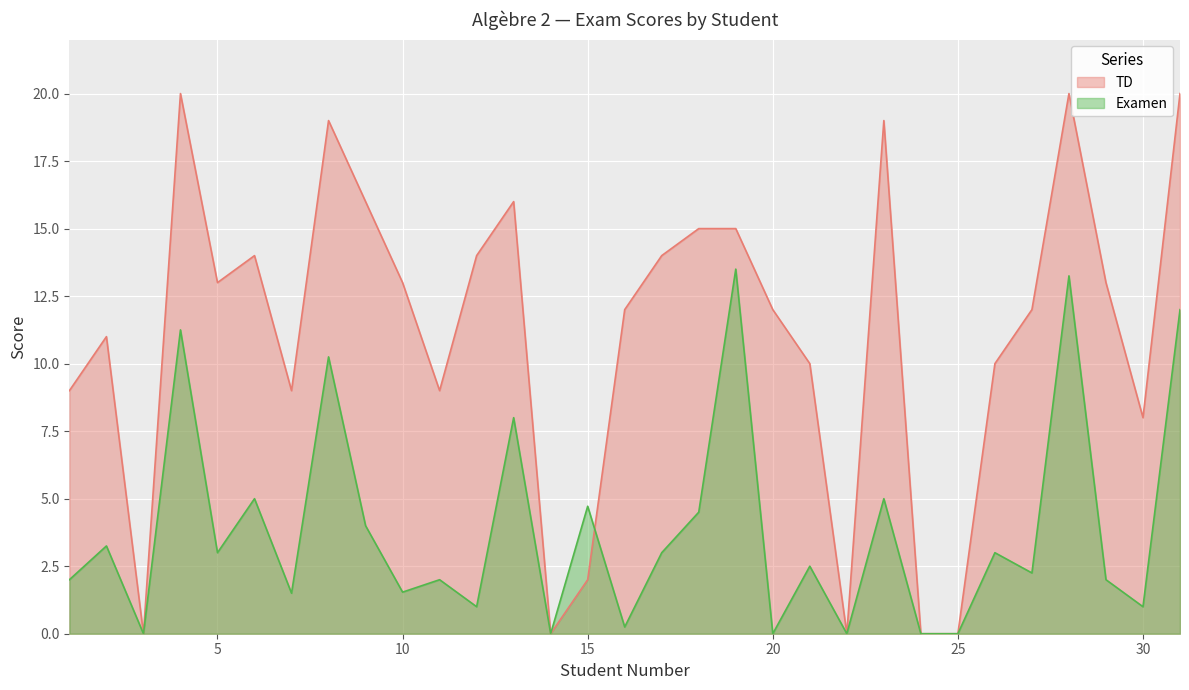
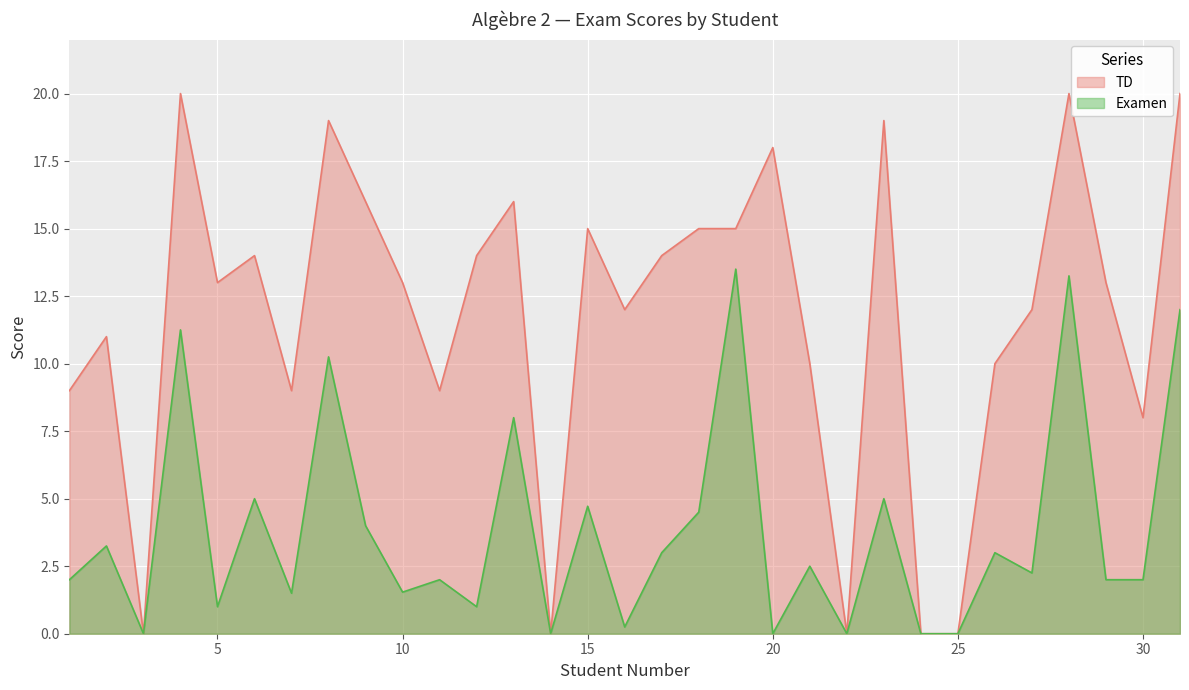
  {
    "TD": {
      "5": 13,
      "10": 13,
-     "15": 2,
-     "20": 12,
+     "15": 15,
+     "20": 18,
      "30": 8
    },
    "Examen": {
-     "5": 3,
+     "5": 1,
      "10": 1.5,
      "15": 4.7,
      "20": 0,
-     "30": 1
+     "30": 2
    }
  }
